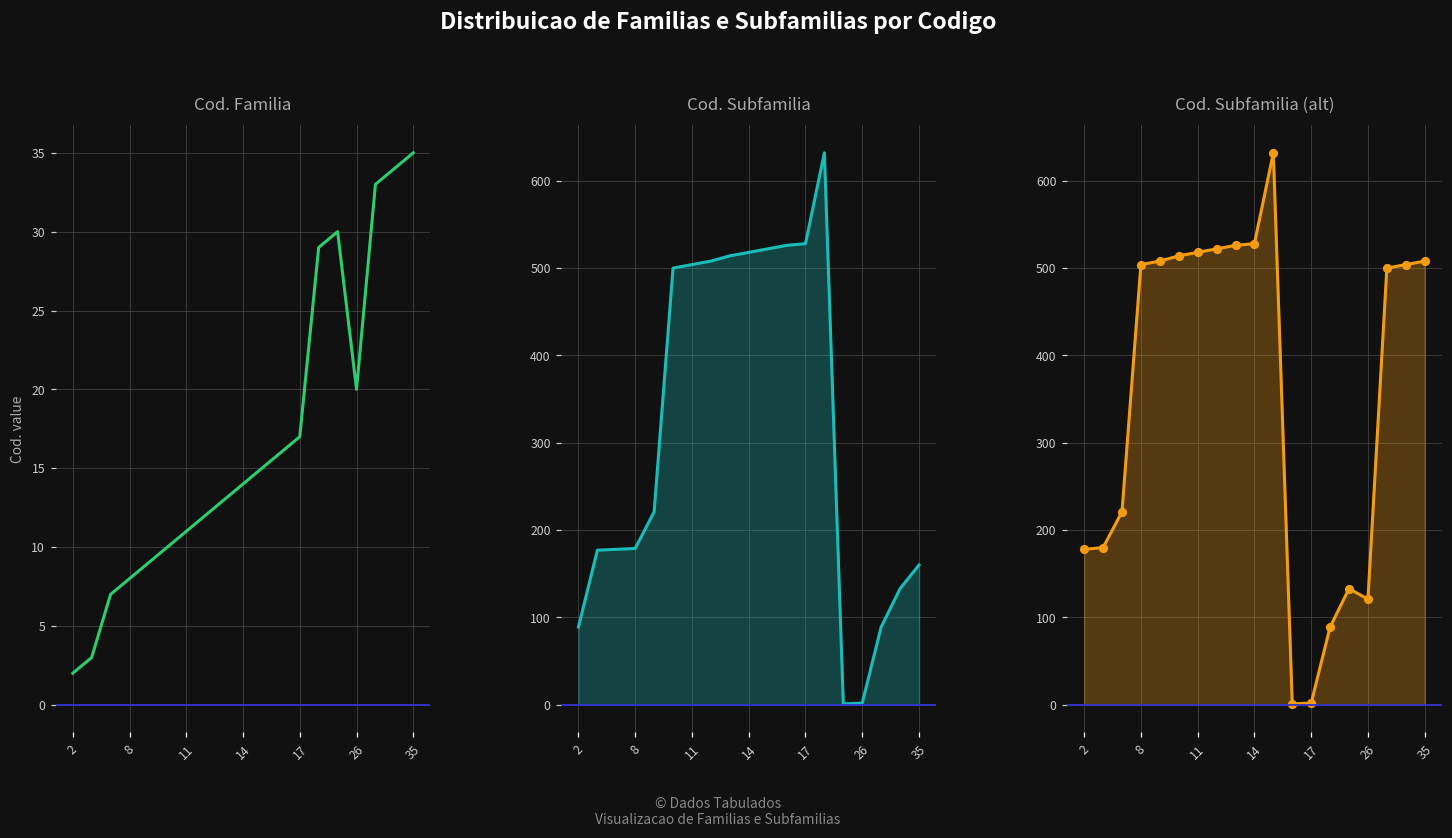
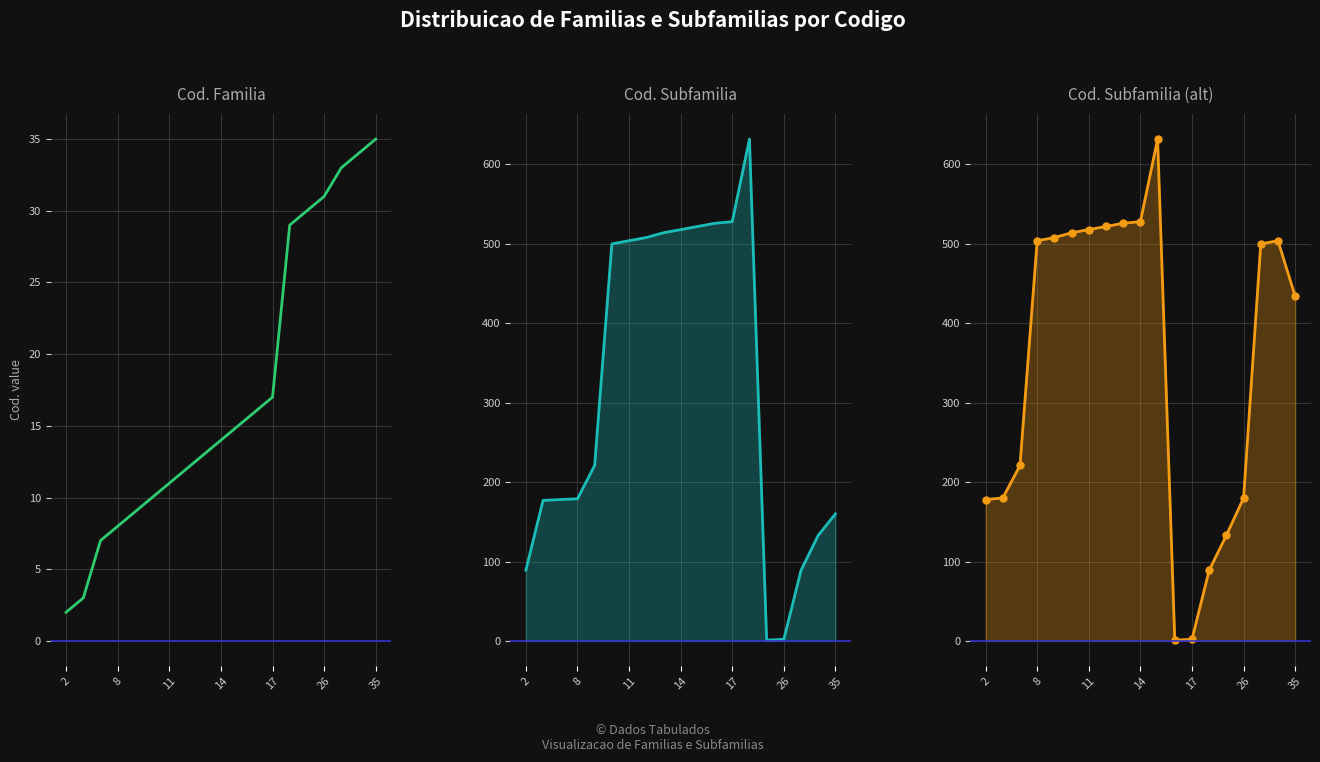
  {
    "Cod. Familia": {
-     "26": 20,
+     "26": 31,
      "35": 35
    },
    "Cod. Subfamilia": {
      "26": 0,
      "35": 160
    },
    "Cod. Subfamilia (alt)": {
-     "26": 120,
-     "35": 510
+     "26": 180,
+     "35": 430
    }
  }
